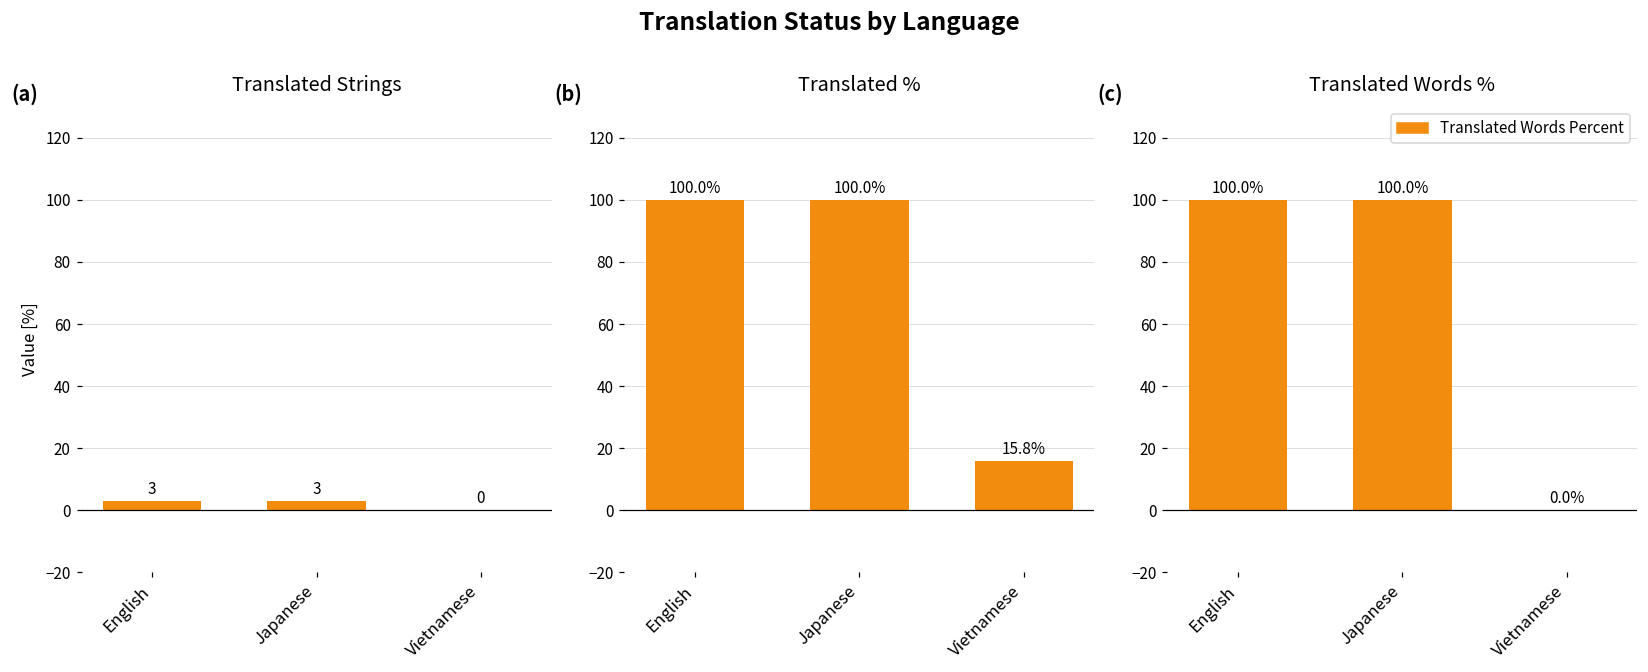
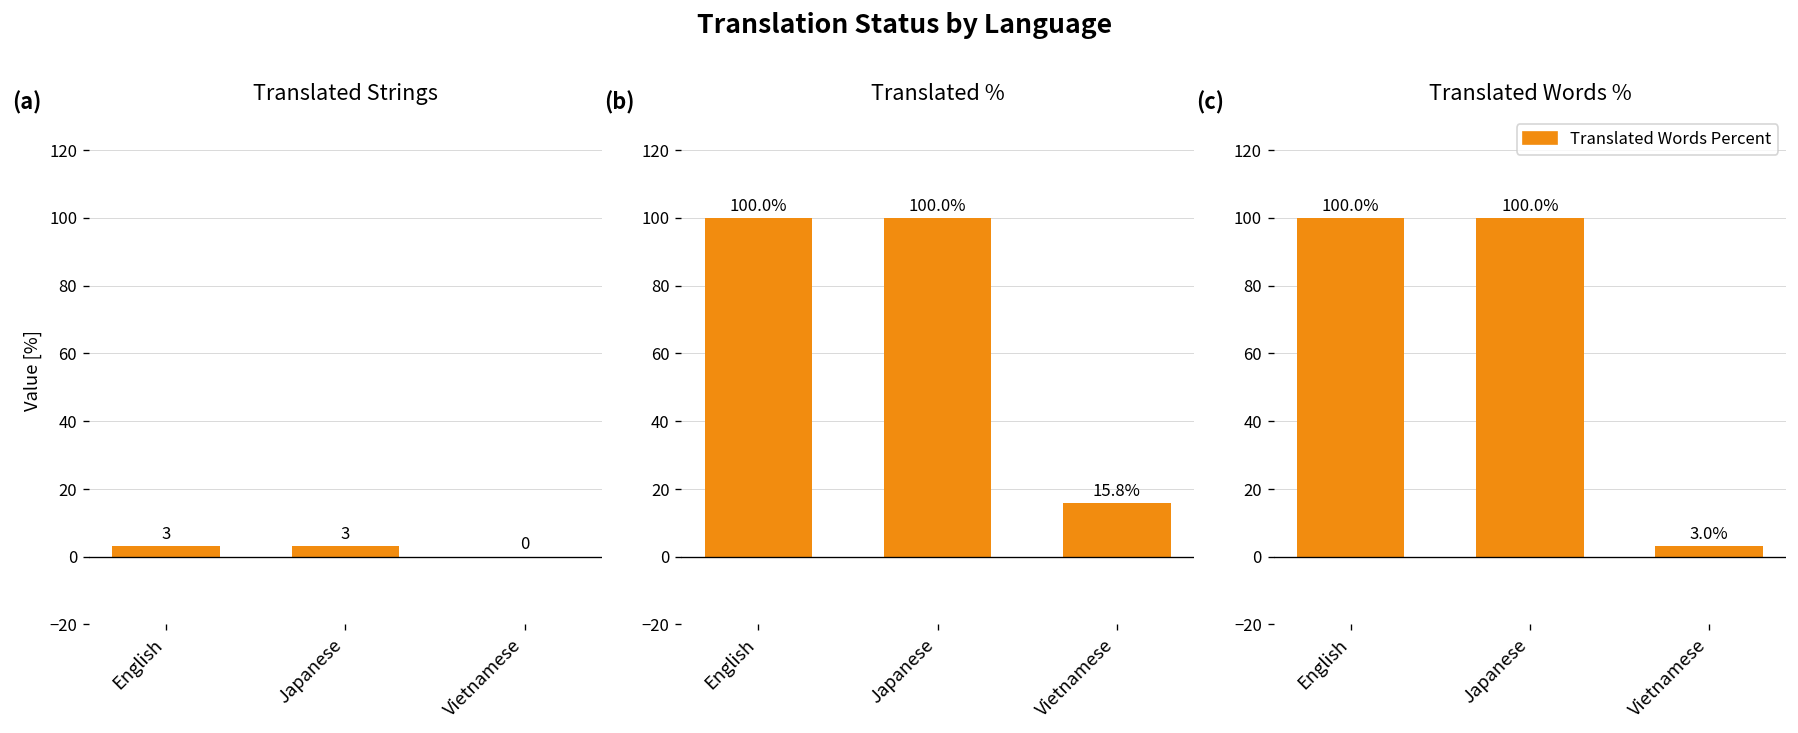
  {
    "Translated Strings": {
      "English": "3",
      "Japanese": "3",
      "Vietnamese": "0"
    },
    "Translated %": {
      "English": "100.0%",
      "Japanese": "100.0%",
      "Vietnamese": "15.8%"
    },
    "Translated Words %": {
      "English": "100.0%",
      "Japanese": "100.0%",
-     "Vietnamese": "0.0%"
+     "Vietnamese": "3.0%"
    }
  }
